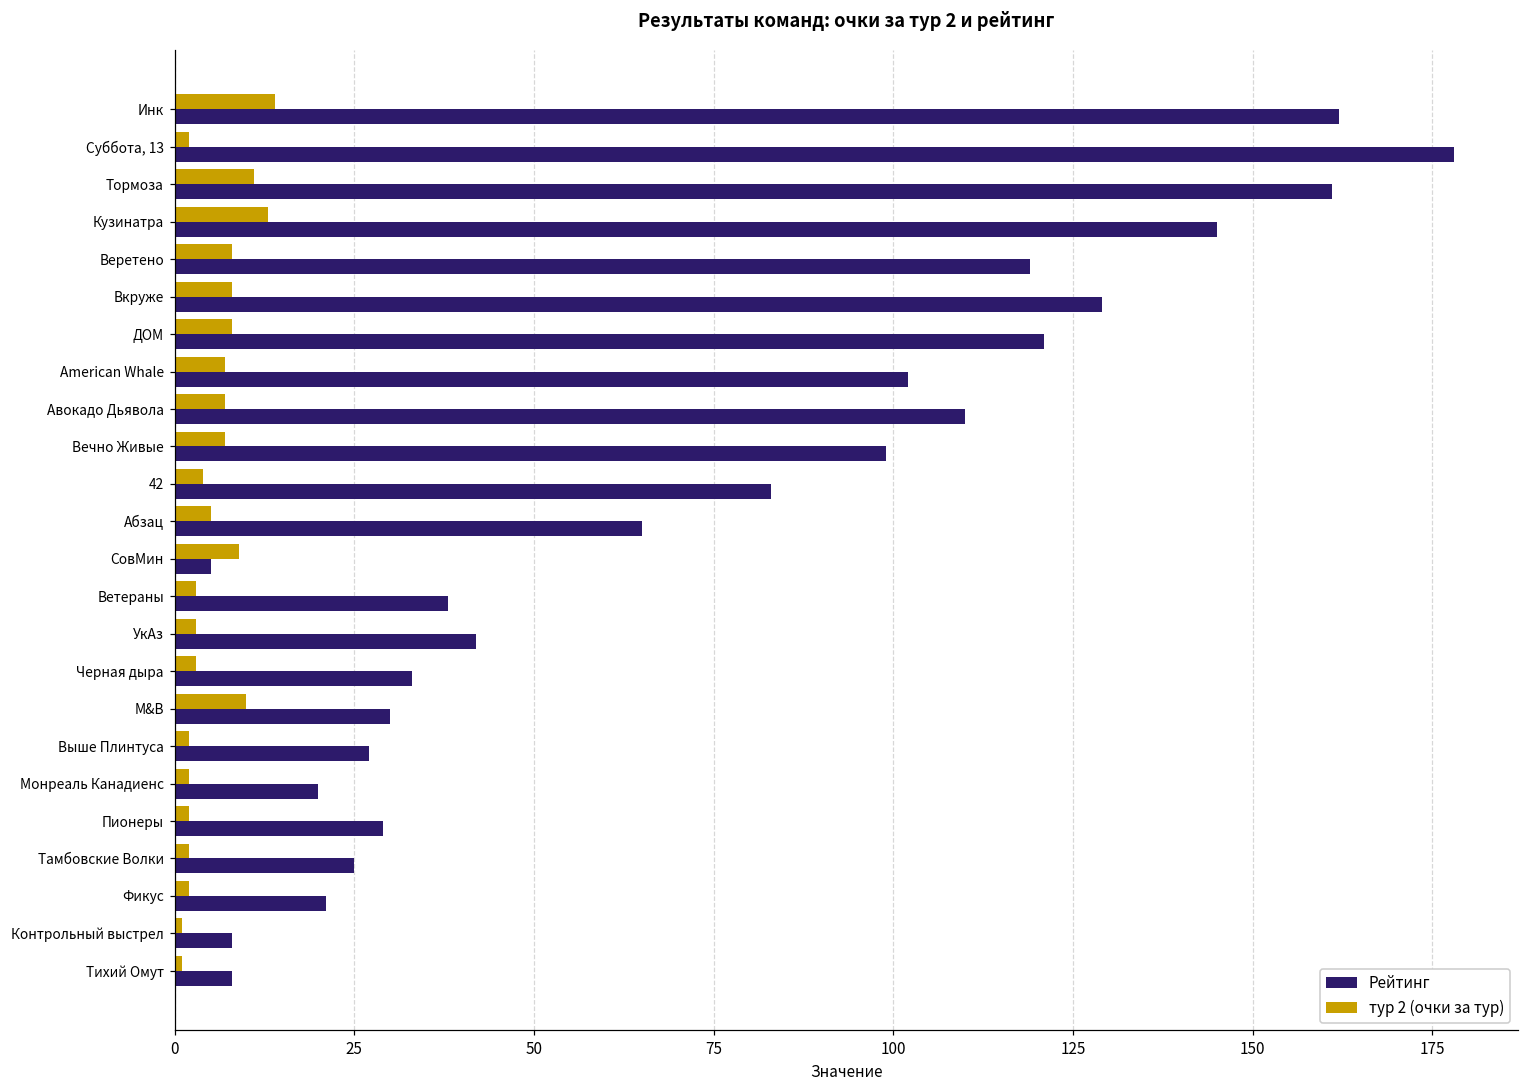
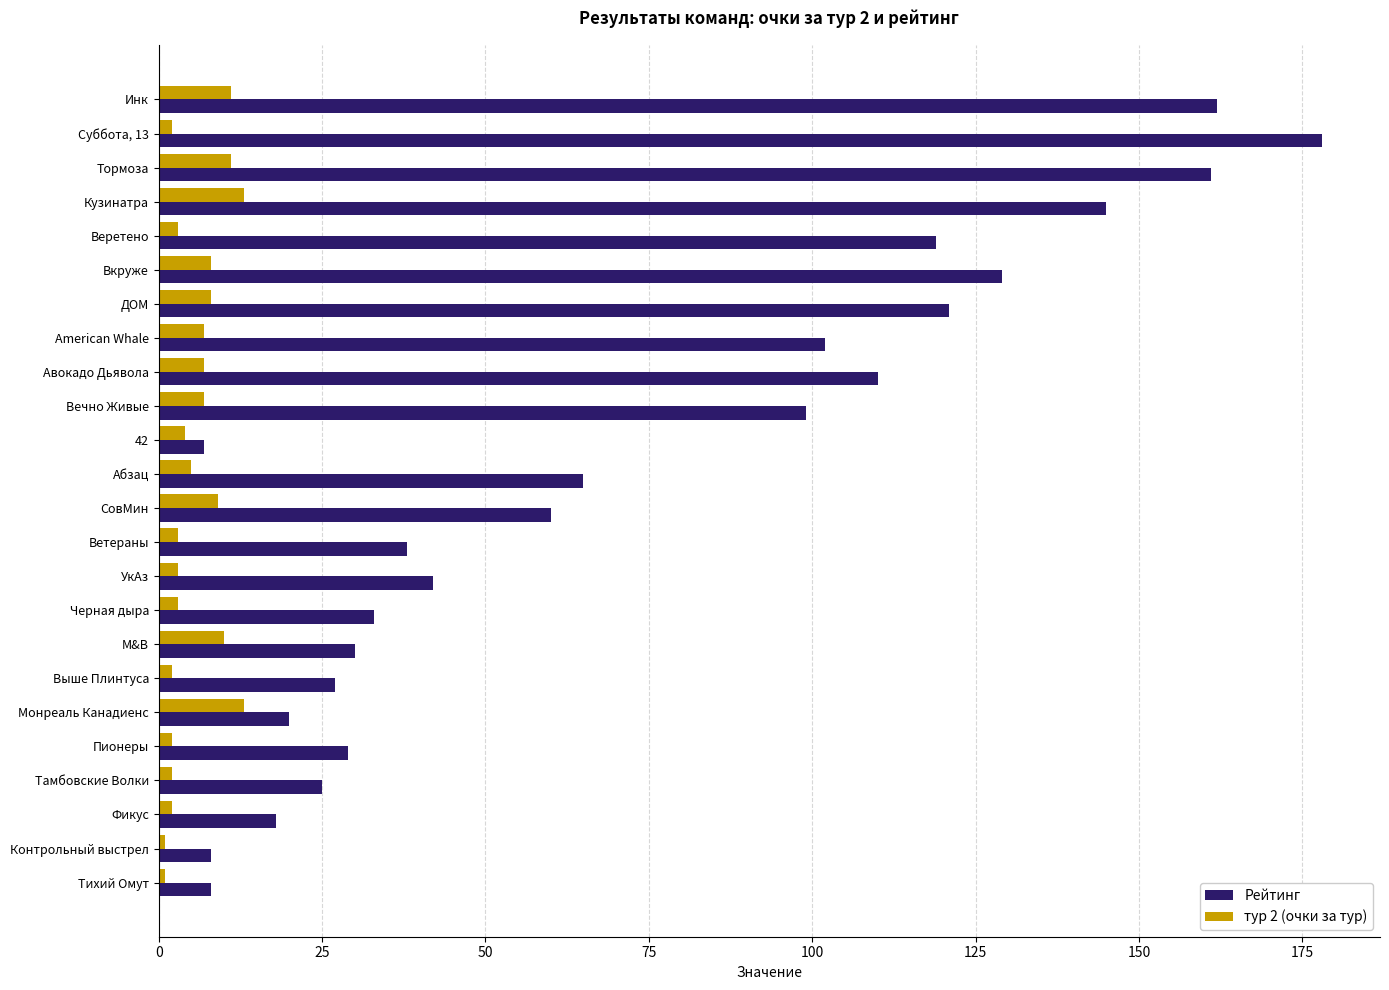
  {
    "Рейтинг": {
      "Инк": 162,
      "Суббота, 13": 178,
      "Тормоза": 161,
      "Кузинатра": 145,
      "Веретено": 119,
      "Вкруже": 129,
      "ДОМ": 121,
      "American Whale": 102,
      "Авокадо Дьявола": 110,
      "Вечно Живые": 99,
-     "42": 83,
+     "42": 7,
      "Абзац": 65,
-     "СовМин": 5,
+     "СовМин": 60,
      "Ветераны": 38,
      "УкАз": 42,
      "Черная дыра": 33,
      "M&B": 30,
      "Выше Плинтуса": 27,
      "Монреаль Канадиенс": 20,
      "Пионеры": 29,
      "Тамбовские Волки": 25,
-     "Фикус": 21,
+     "Фикус": 18,
      "Контрольный выстрел": 8,
      "Тихий Омут": 8
    },
    "тур 2 (очки за тур)": {
-     "Инк": 14,
+     "Инк": 11,
      "Суббота, 13": 2,
      "Тормоза": 11,
      "Кузинатра": 13,
-     "Веретено": 8,
+     "Веретено": 3,
      "Вкруже": 8,
      "ДОМ": 8,
      "American Whale": 7,
      "Авокадо Дьявола": 7,
      "Вечно Живые": 7,
      "42": 4,
      "Абзац": 5,
      "СовМин": 9,
      "Ветераны": 3,
      "УкАз": 3,
      "Черная дыра": 3,
      "M&B": 10,
      "Выше Плинтуса": 2,
-     "Монреаль Канадиенс": 2,
+     "Монреаль Канадиенс": 13,
      "Пионеры": 2,
      "Тамбовские Волки": 2,
      "Фикус": 2,
      "Контрольный выстрел": 1,
      "Тихий Омут": 1
    }
  }
